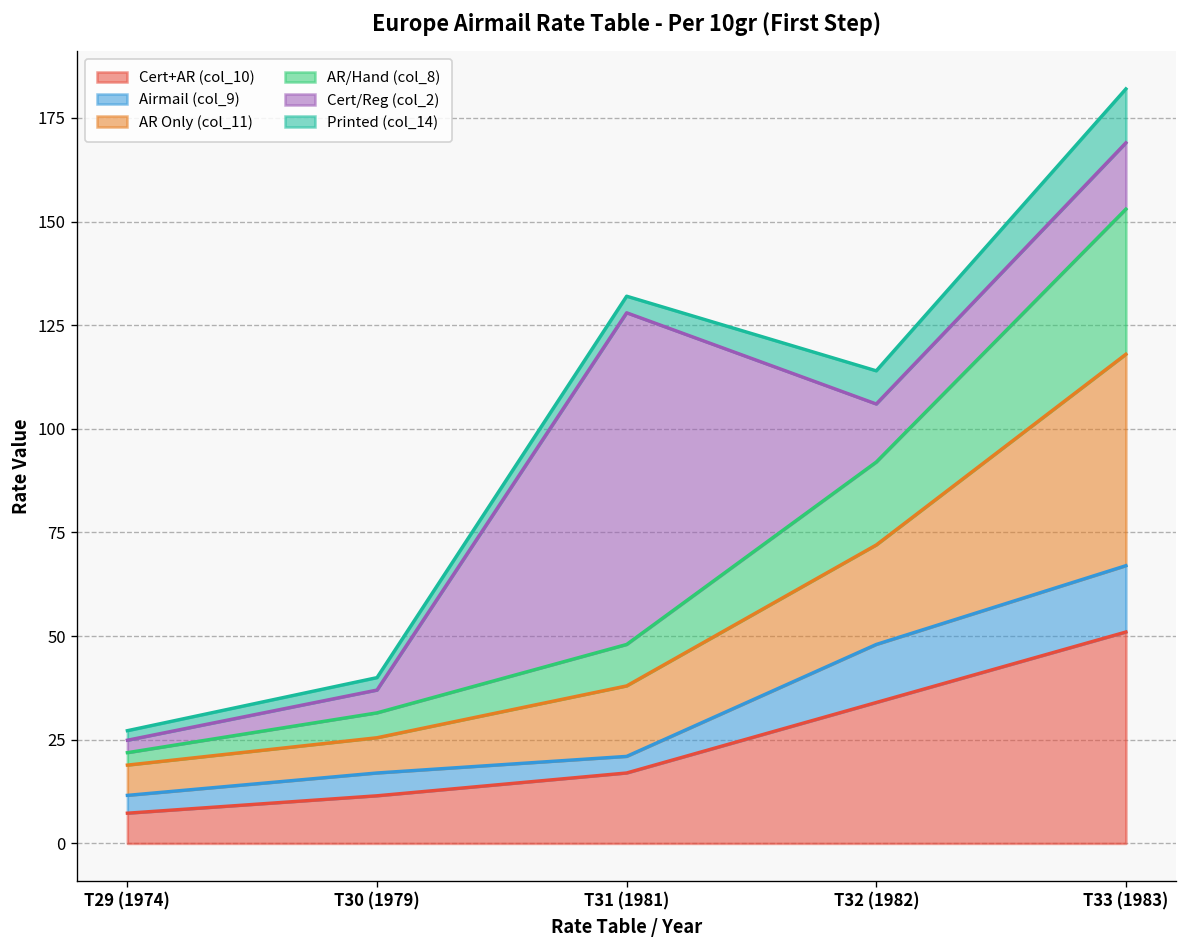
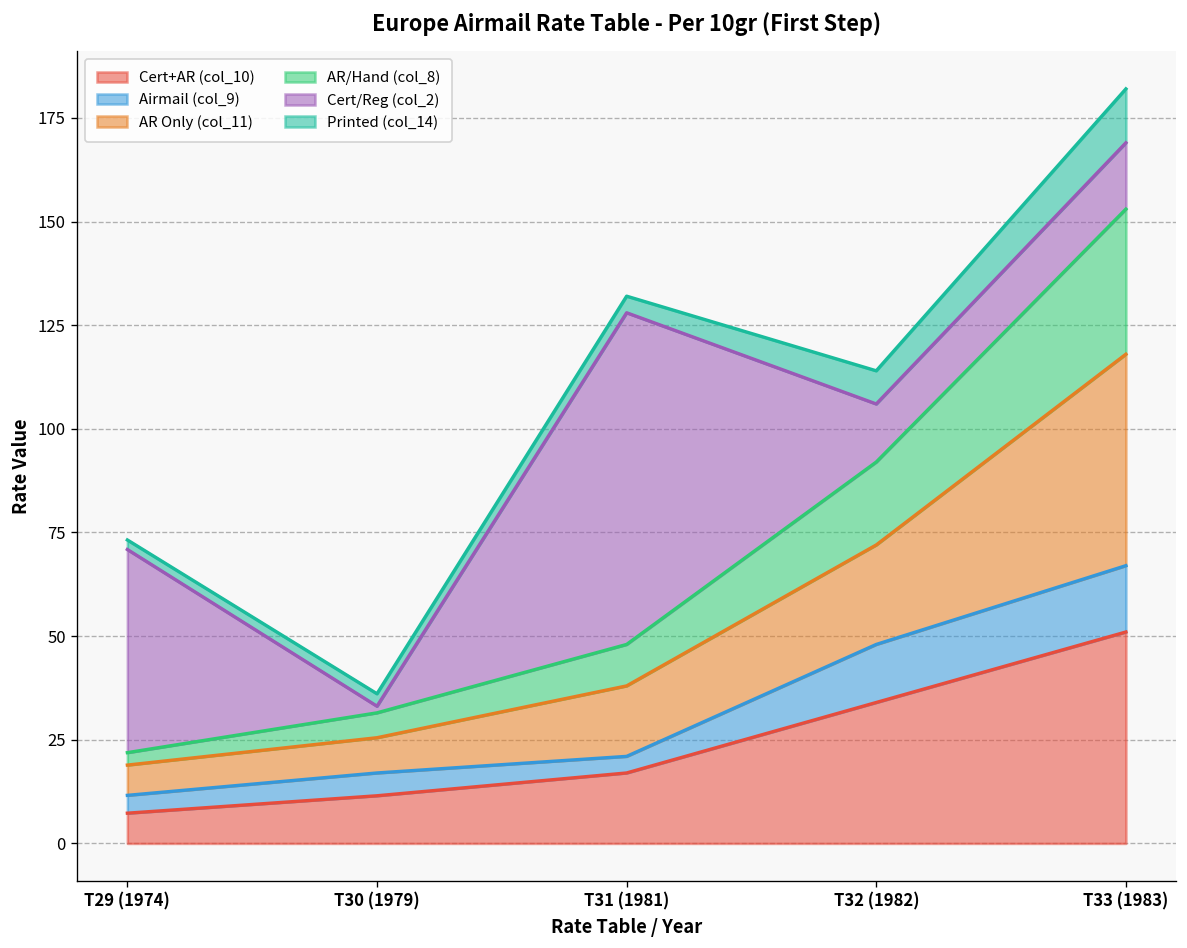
  {
    "Airmail (col_9)": {
      "T29 (1974)": 4,
      "T30 (1979)": 6,
      "T31 (1981)": 4,
      "T32 (1982)": 14,
      "T33 (1983)": 16
    },
    "Cert/Reg (col_2)": {
-     "T29 (1974)": 3,
-     "T30 (1979)": 6,
+     "T29 (1974)": 49,
+     "T30 (1979)": 2,
      "T31 (1981)": 80,
      "T32 (1982)": 14,
      "T33 (1983)": 16
    }
  }
